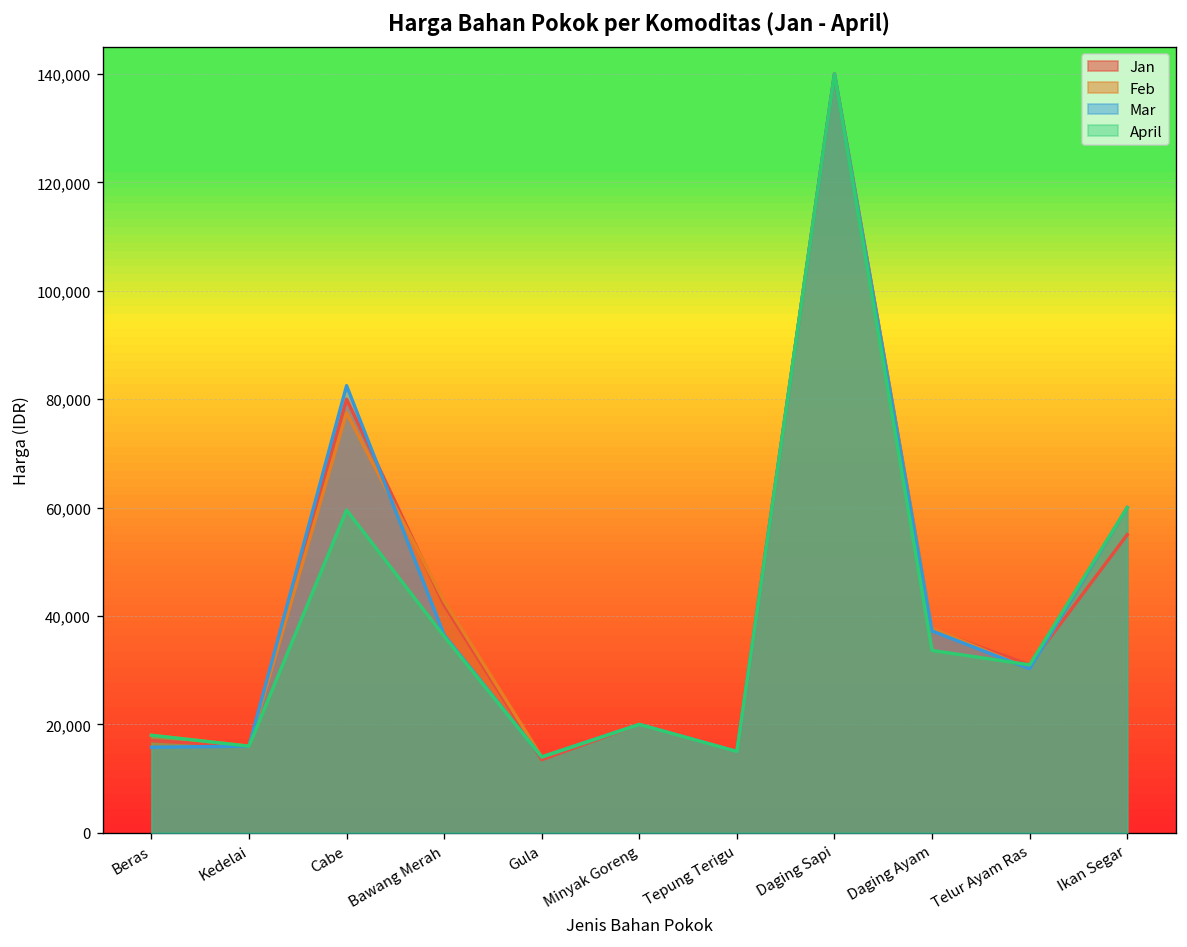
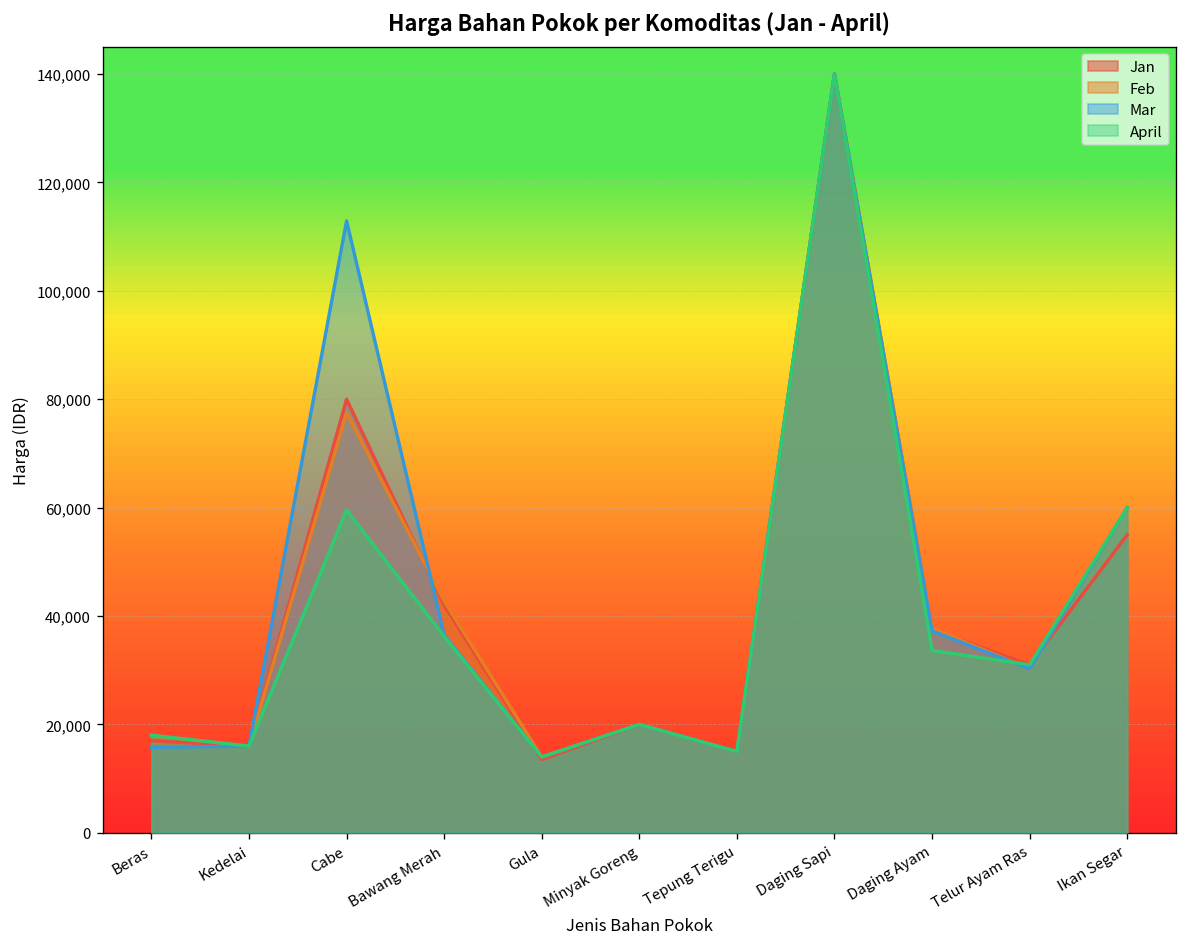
  {
    "Mar": {
      "Beras": "16,000",
-     "Cabe": "83,000"
+     "Cabe": "113,000"
    },
    "April": {
      "Cabe": "60,000",
      "Daging Ayam": "34,000"
    }
  }
